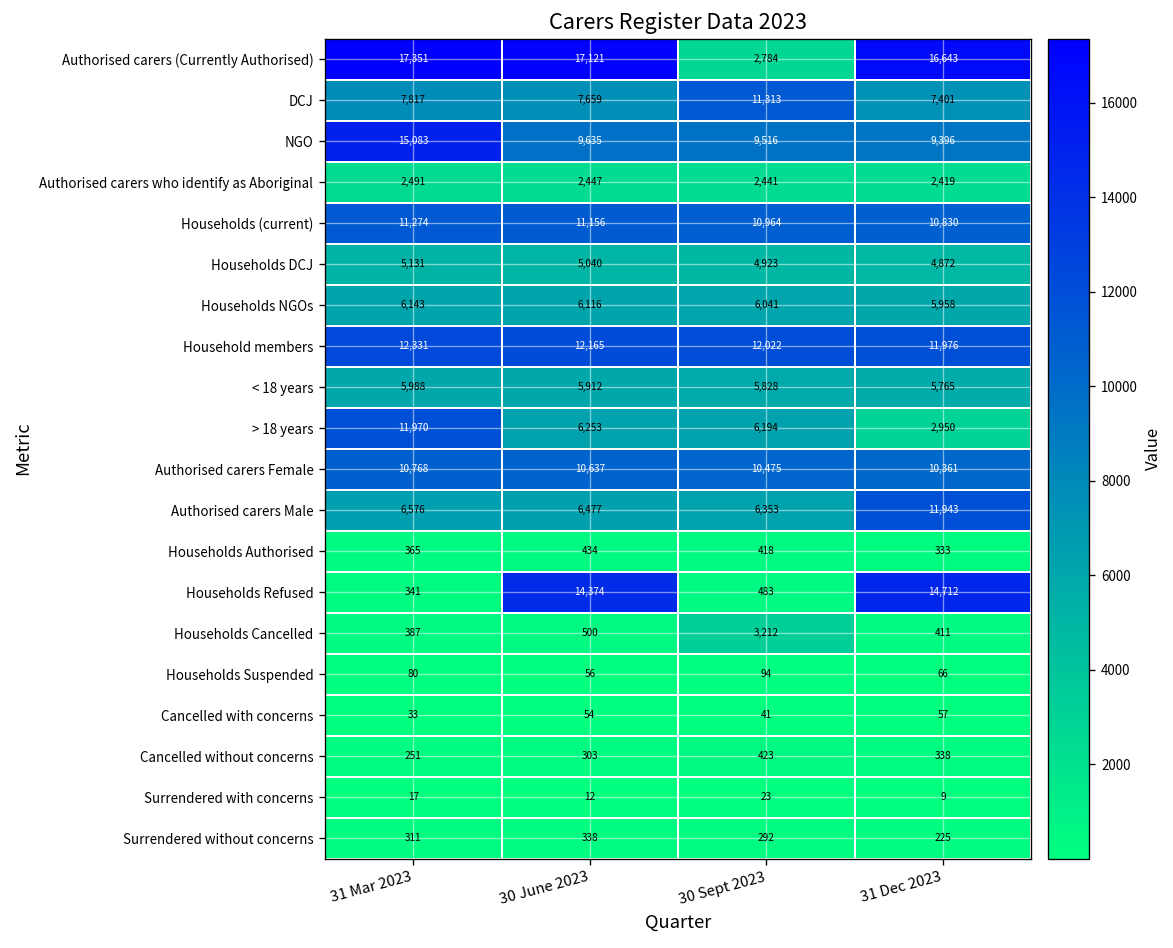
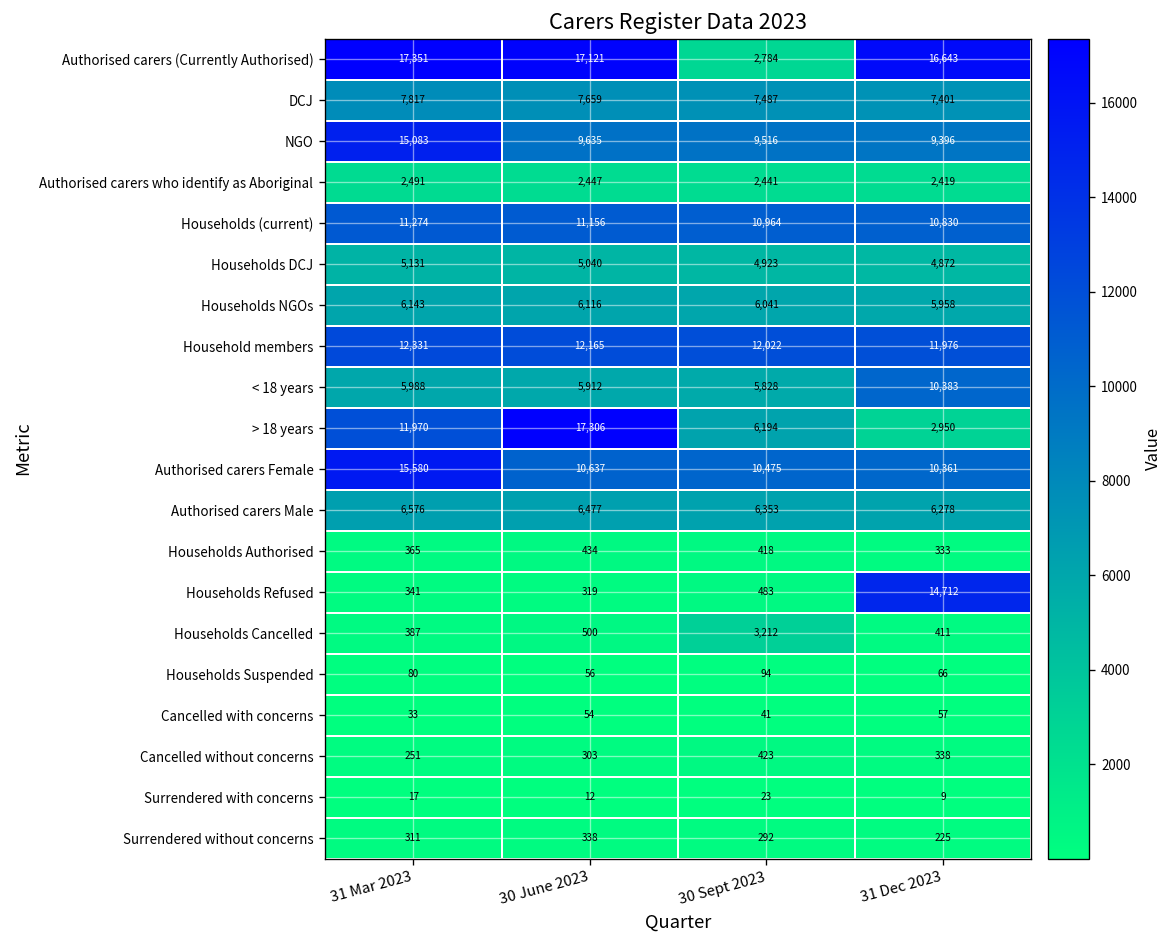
  {
    "Authorised carers (Currently Authorised)": {
      "31 Mar 2023": "17,351",
      "30 June 2023": "17,121",
      "30 Sept 2023": "2,784",
      "31 Dec 2023": "16,643"
    },
    "DCJ": {
      "31 Mar 2023": "7,817",
      "30 June 2023": "7,659",
-     "30 Sept 2023": "11,313",
+     "30 Sept 2023": "7,487",
      "31 Dec 2023": "7,401"
    },
    "NGO": {
      "31 Mar 2023": "15,083",
      "30 June 2023": "9,635",
      "30 Sept 2023": "9,516",
      "31 Dec 2023": "9,396"
    },
    "Authorised carers who identify as Aboriginal": {
      "31 Mar 2023": "2,491",
      "30 June 2023": "2,447",
      "30 Sept 2023": "2,441",
      "31 Dec 2023": "2,419"
    },
    "Households (current)": {
      "31 Mar 2023": "11,274",
      "30 June 2023": "11,156",
      "30 Sept 2023": "10,964",
      "31 Dec 2023": "10,830"
    },
    "Households DCJ": {
      "31 Mar 2023": "5,131",
      "30 June 2023": "5,040",
      "30 Sept 2023": "4,923",
      "31 Dec 2023": "4,872"
    },
    "Households NGOs": {
      "31 Mar 2023": "6,143",
      "30 June 2023": "6,116",
      "30 Sept 2023": "6,041",
      "31 Dec 2023": "5,958"
    },
    "Household members": {
      "31 Mar 2023": "12,331",
      "30 June 2023": "12,165",
      "30 Sept 2023": "12,022",
      "31 Dec 2023": "11,976"
    },
    "< 18 years": {
      "31 Mar 2023": "5,988",
      "30 June 2023": "5,912",
      "30 Sept 2023": "5,828",
-     "31 Dec 2023": "5,765"
+     "31 Dec 2023": "10,383"
    },
    "> 18 years": {
      "31 Mar 2023": "11,970",
-     "30 June 2023": "6,253",
+     "30 June 2023": "17,306",
      "30 Sept 2023": "6,194",
      "31 Dec 2023": "2,950"
    },
    "Authorised carers Female": {
-     "31 Mar 2023": "10,768",
+     "31 Mar 2023": "15,580",
      "30 June 2023": "10,637",
      "30 Sept 2023": "10,475",
      "31 Dec 2023": "10,361"
    },
    "Authorised carers Male": {
      "31 Mar 2023": "6,576",
      "30 June 2023": "6,477",
      "30 Sept 2023": "6,353",
-     "31 Dec 2023": "11,943"
+     "31 Dec 2023": "6,278"
    },
    "Households Authorised": {
      "31 Mar 2023": "365",
      "30 June 2023": "434",
      "30 Sept 2023": "418",
      "31 Dec 2023": "333"
    },
    "Households Refused": {
      "31 Mar 2023": "341",
-     "30 June 2023": "14,374",
+     "30 June 2023": "319",
      "30 Sept 2023": "483",
      "31 Dec 2023": "14,712"
    },
    "Households Cancelled": {
      "31 Mar 2023": "387",
      "30 June 2023": "500",
      "30 Sept 2023": "3,212",
      "31 Dec 2023": "411"
    },
    "Households Suspended": {
      "31 Mar 2023": "80",
      "30 June 2023": "56",
      "30 Sept 2023": "94",
      "31 Dec 2023": "66"
    },
    "Cancelled with concerns": {
      "31 Mar 2023": "33",
      "30 June 2023": "54",
      "30 Sept 2023": "41",
      "31 Dec 2023": "57"
    },
    "Cancelled without concerns": {
      "31 Mar 2023": "251",
      "30 June 2023": "303",
      "30 Sept 2023": "423",
      "31 Dec 2023": "338"
    },
    "Surrendered with concerns": {
      "31 Mar 2023": "17",
      "30 June 2023": "12",
      "30 Sept 2023": "23",
      "31 Dec 2023": "9"
    },
    "Surrendered without concerns": {
      "31 Mar 2023": "311",
      "30 June 2023": "338",
      "30 Sept 2023": "292",
      "31 Dec 2023": "225"
    }
  }
